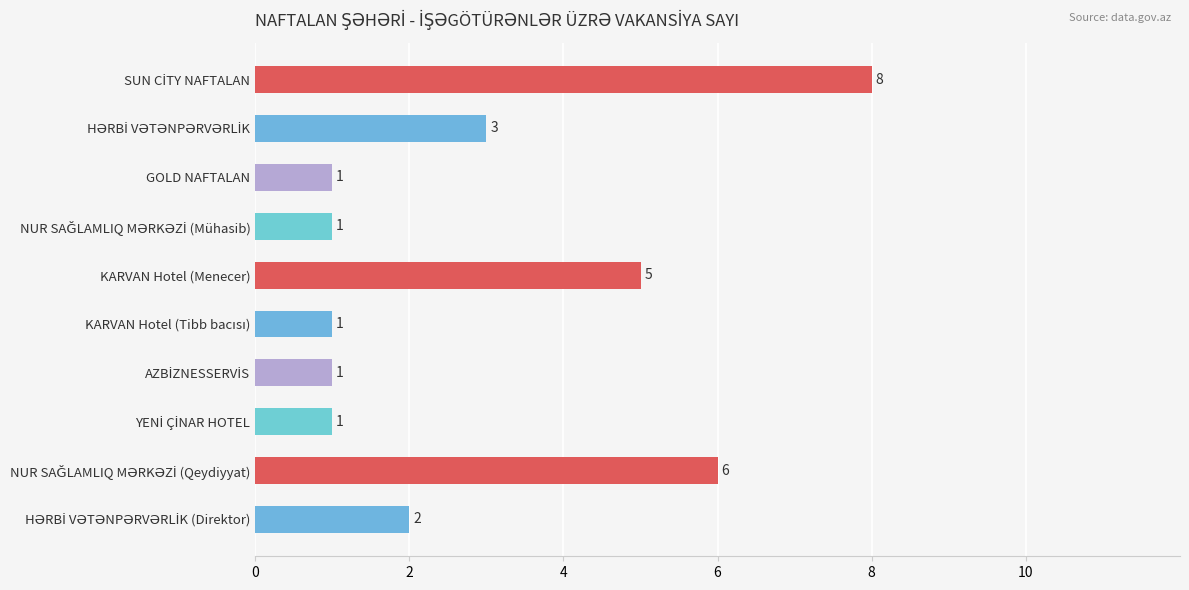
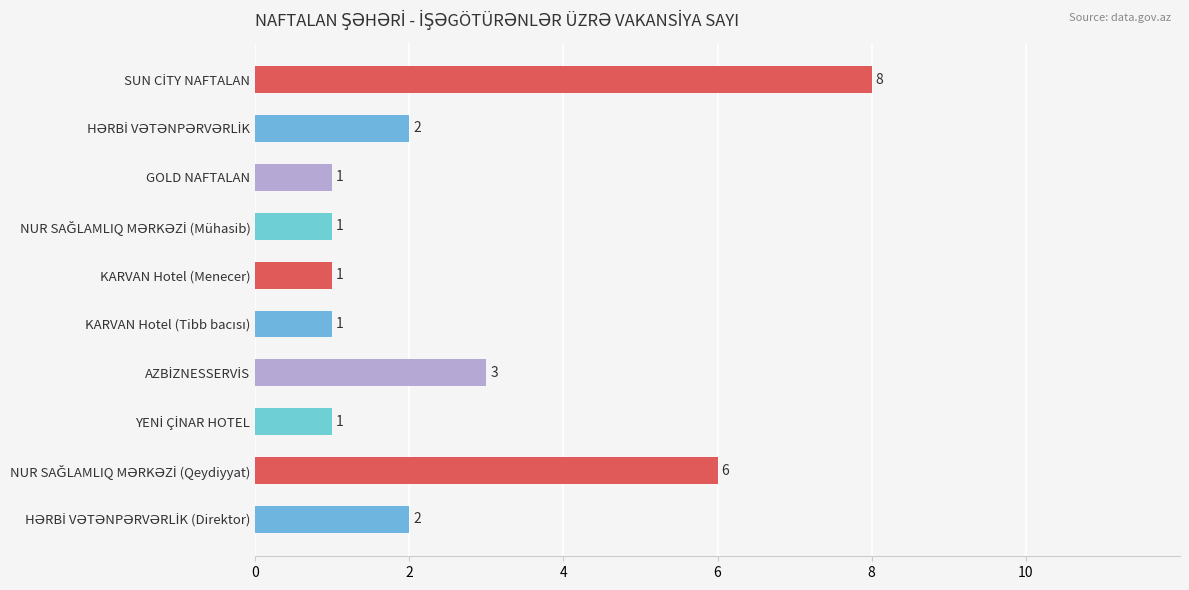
  {
    "SUN CİTY NAFTALAN": 8,
-   "HƏRBİ VƏTƏNPƏRVƏRLİK": 3,
+   "HƏRBİ VƏTƏNPƏRVƏRLİK": 2,
    "GOLD NAFTALAN": 1,
    "NUR SAĞLAMLIQ MƏRKƏZİ (Mühasib)": 1,
-   "KARVAN Hotel (Menecer)": 5,
+   "KARVAN Hotel (Menecer)": 1,
    "KARVAN Hotel (Tibb bacısı)": 1,
-   "AZBİZNESSERVİS": 1,
+   "AZBİZNESSERVİS": 3,
    "YENİ ÇİNAR HOTEL": 1,
    "NUR SAĞLAMLIQ MƏRKƏZİ (Qeydiyyat)": 6,
    "HƏRBİ VƏTƏNPƏRVƏRLİK (Direktor)": 2
  }
